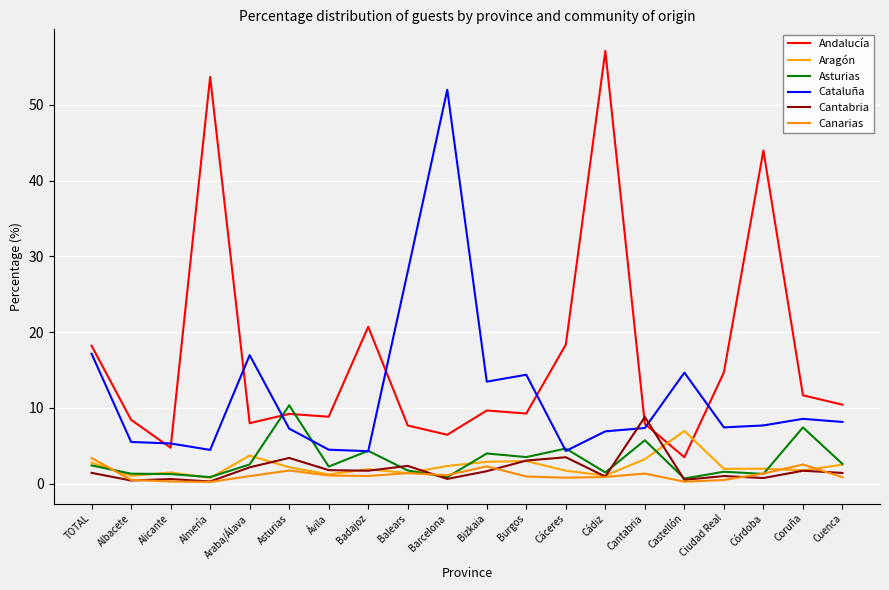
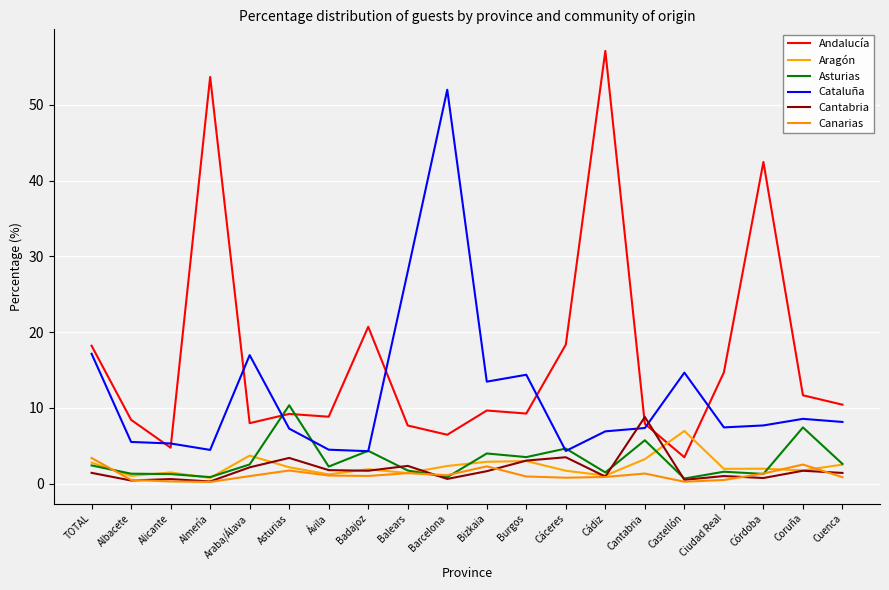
  {
    "Andalucía": {
      "TOTAL": 18,
      "Albacete": 8,
      "Alicante": 5,
      "Almería": 54,
      "Araba/Álava": 8,
      "Asturias": 9,
      "Ávila": 9,
      "Badajoz": 21,
      "Balears": 8,
      "Barcelona": 6,
      "Bizkaia": 10,
      "Burgos": 9,
      "Cáceres": 18,
      "Cádiz": 57,
      "Cantabria": 8,
      "Castellón": 3,
      "Ciudad Real": 15,
-     "Córdoba": 44,
+     "Córdoba": 42,
      "Coruña": 12,
      "Cuenca": 10
    },
    "Asturias": {
      "TOTAL": 2,
      "Araba/Álava": 3,
      "Asturias": 10,
      "Ávila": 2,
      "Balears": 2,
      "Bizkaia": 4,
      "Burgos": 4,
      "Cádiz": 1,
      "Cantabria": 6,
      "Ciudad Real": 2,
      "Coruña": 7
    },
    "Cataluña": {
      "TOTAL": 17,
      "Albacete": 6,
      "Alicante": 5,
      "Almería": 4,
      "Araba/Álava": 17,
      "Asturias": 7,
      "Ávila": 4,
      "Balears": 28,
      "Barcelona": 52,
      "Bizkaia": 13,
      "Burgos": 14,
      "Cádiz": 7,
      "Cantabria": 7,
      "Castellón": 15,
      "Ciudad Real": 7,
      "Córdoba": 8,
      "Coruña": 9,
      "Cuenca": 8
    },
    "Cantabria": {
      "TOTAL": 1,
      "Araba/Álava": 2,
      "Asturias": 3,
      "Ávila": 2,
      "Balears": 2,
      "Bizkaia": 2,
      "Cáceres": 3,
      "Cantabria": 9,
      "Ciudad Real": 1,
      "Córdoba": 1,
      "Cuenca": 1
    }
  }
